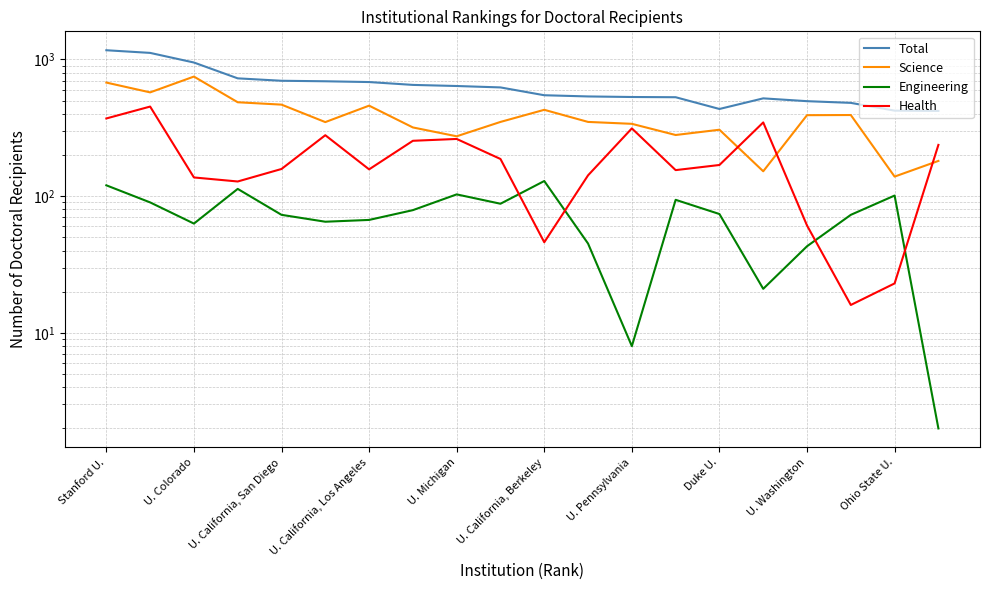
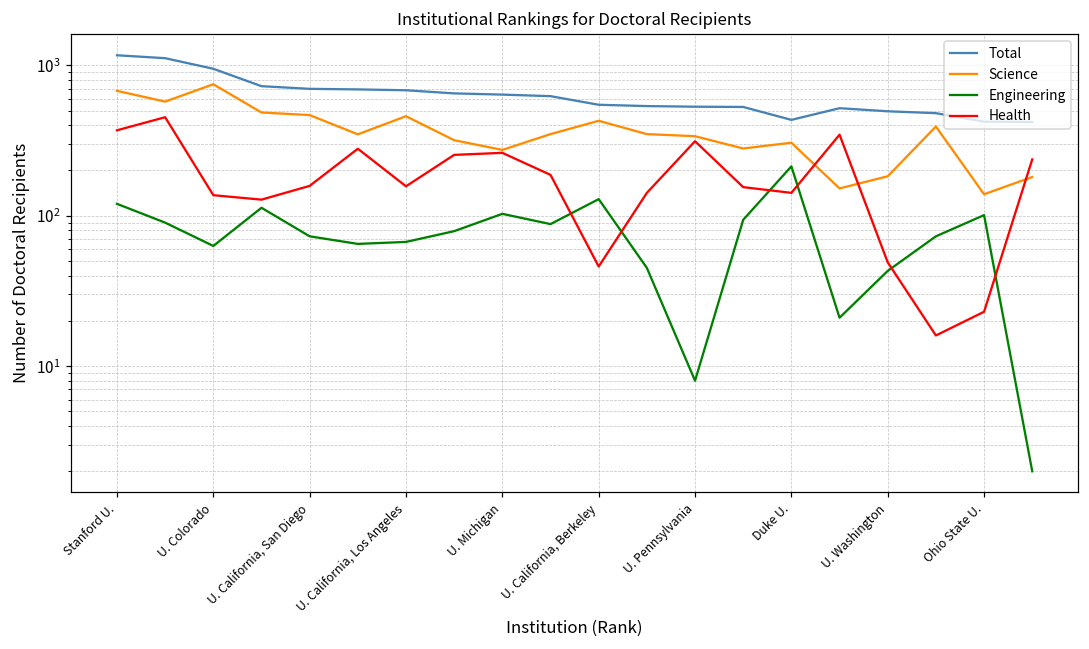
  {
    "Total": {
      "Stanford U.": 1200,
      "U. Colorado": 900,
      "U. California, San Diego": 700,
      "U. California, Los Angeles": 700,
      "U. Michigan": 600,
      "U. California, Berkeley": 550,
      "U. Pennsylvania": 530,
      "Duke U.": 430,
      "U. Washington": 500
    },
    "Science": {
      "Stanford U.": 700,
      "U. Colorado": 700,
      "U. California, San Diego": 470,
      "U. California, Los Angeles": 460,
      "U. Michigan": 270,
      "U. California, Berkeley": 430,
      "U. Pennsylvania": 340,
      "Duke U.": 310,
-     "U. Washington": 390,
+     "U. Washington": 180,
      "Ohio State U.": 140
    },
    "Engineering": {
      "Stanford U.": 120,
      "U. Colorado": 60,
      "U. California, San Diego": 70,
      "U. California, Los Angeles": 70,
      "U. Michigan": 100,
      "U. California, Berkeley": 130,
      "U. Pennsylvania": 8,
-     "Duke U.": 70,
+     "Duke U.": 210,
      "U. Washington": 43,
      "Ohio State U.": 100
    },
    "Health": {
      "Stanford U.": 370,
      "U. Colorado": 140,
      "U. California, San Diego": 160,
      "U. California, Los Angeles": 160,
      "U. Michigan": 260,
      "U. California, Berkeley": 46,
      "U. Pennsylvania": 310,
-     "Duke U.": 170,
-     "U. Washington": 60,
+     "Duke U.": 140,
+     "U. Washington": 49,
      "Ohio State U.": 23
    }
  }
